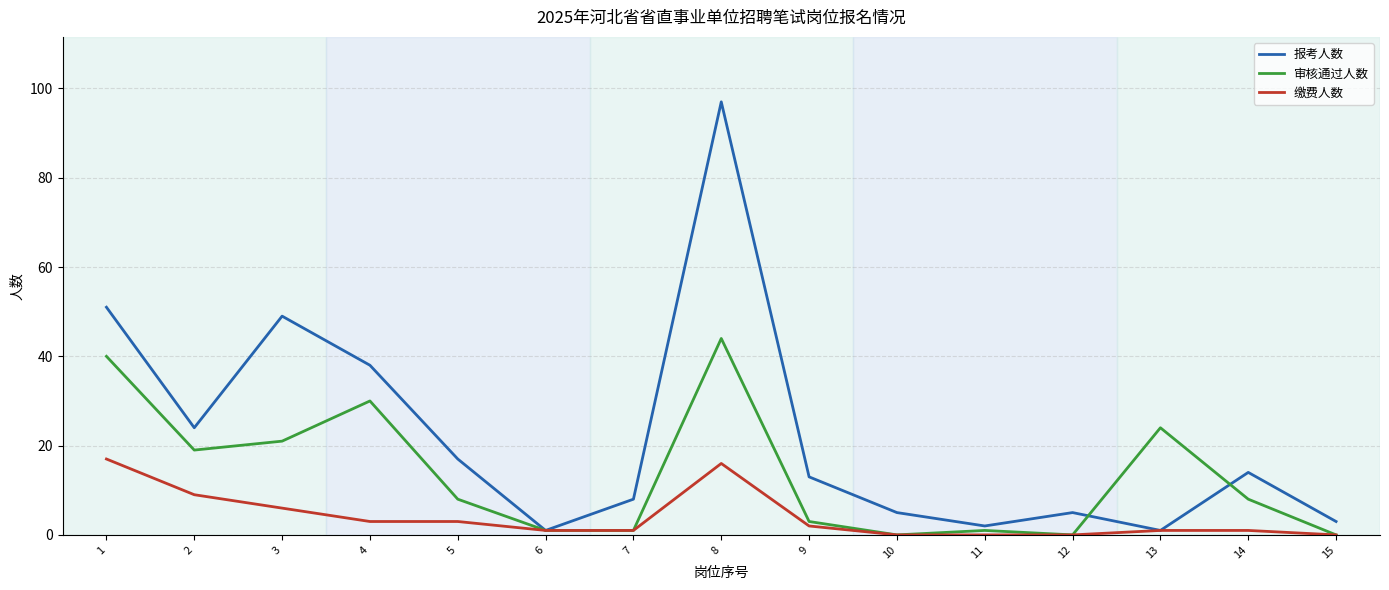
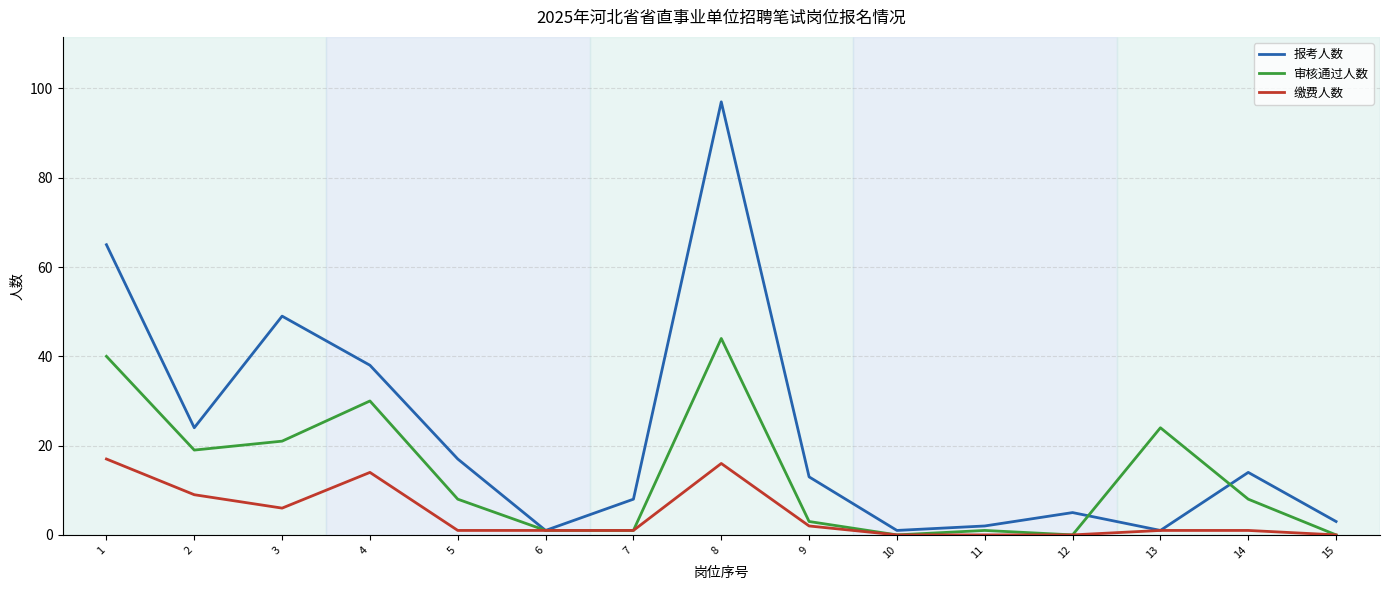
  {
    "报考人数": {
-     "1": 51,
+     "1": 65,
      "2": 24,
      "3": 49,
      "4": 38,
      "5": 17,
      "7": 8,
      "8": 97,
      "9": 13,
-     "10": 5,
+     "10": 1,
      "11": 2,
      "12": 5,
      "14": 14,
      "15": 3
    },
    "审核通过人数": {
      "1": 40,
      "2": 19,
      "3": 21,
      "4": 30,
      "5": 8,
      "8": 44,
      "9": 3,
      "11": 1,
      "13": 24,
      "14": 8
    },
    "缴费人数": {
      "1": 17,
      "2": 9,
      "3": 6,
-     "4": 3,
-     "5": 3,
+     "4": 14,
+     "5": 1,
      "8": 16,
      "9": 2,
      "11": 0,
      "14": 1
    }
  }
